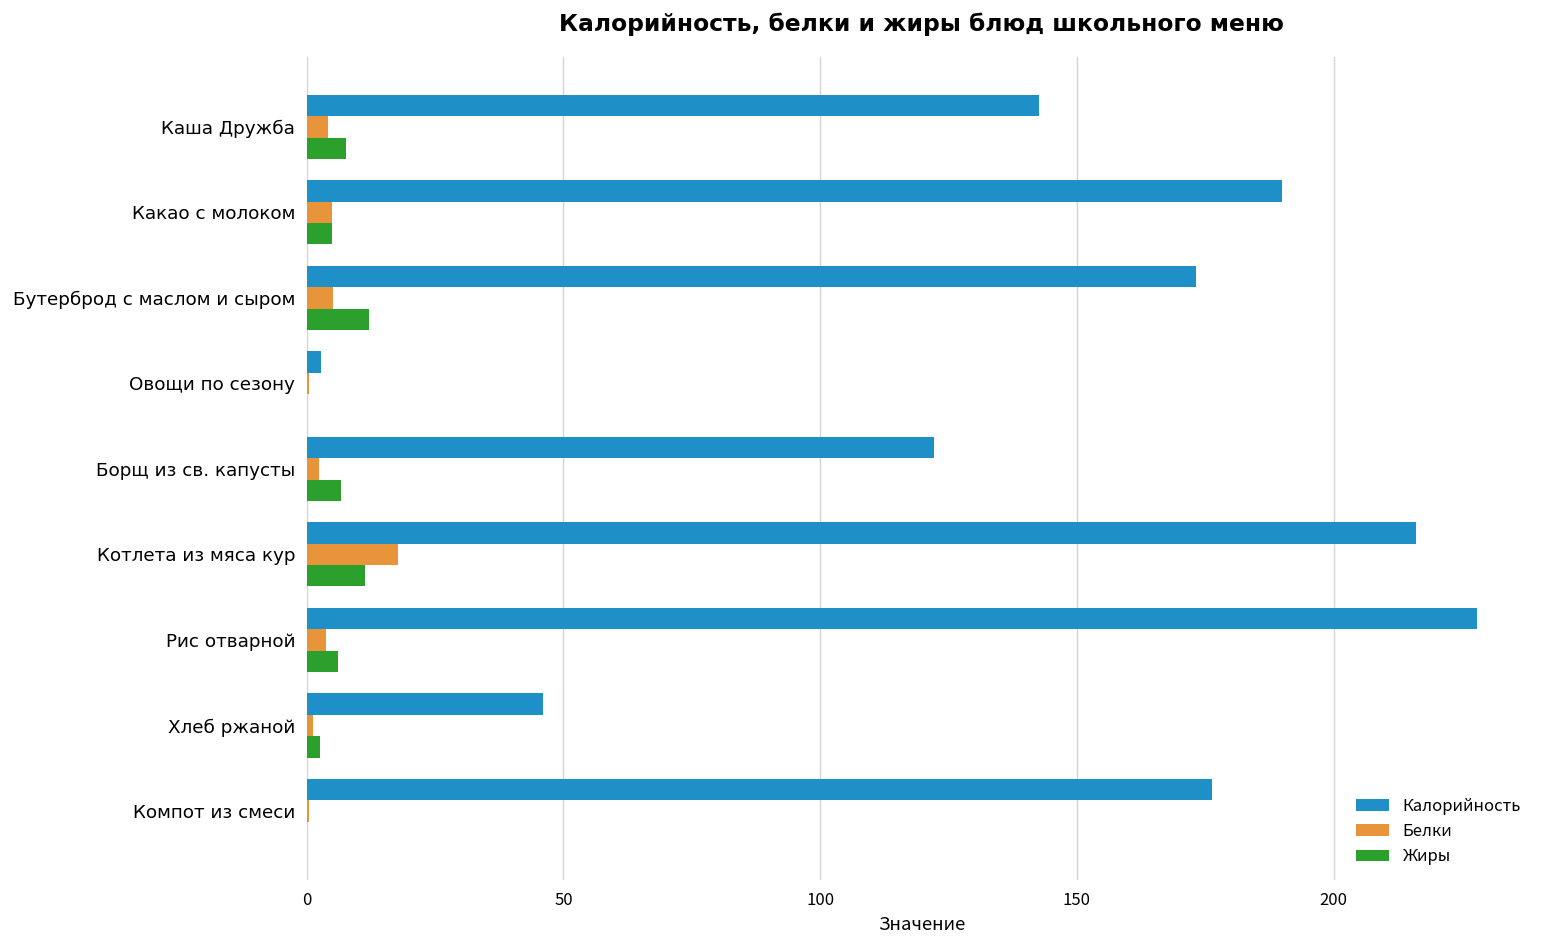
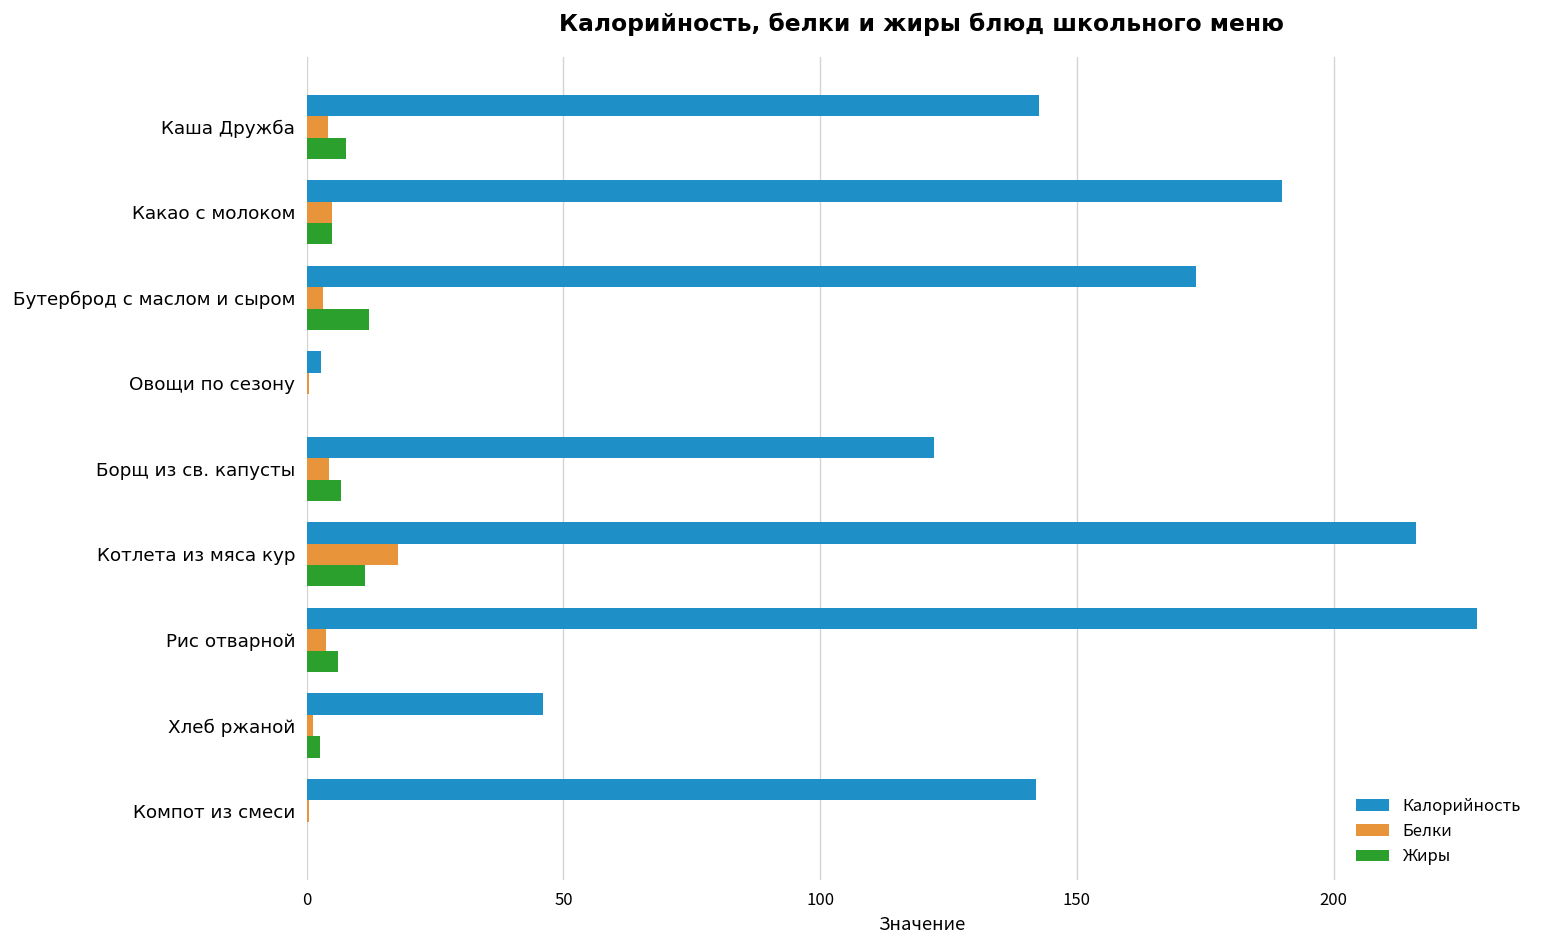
  {
    "Калорийность": {
      "Каша Дружба": 143,
      "Какао с молоком": 190,
      "Бутерброд с маслом и сыром": 173,
      "Овощи по сезону": 3,
      "Борщ из св. капусты": 122,
      "Котлета из мяса кур": 216,
      "Рис отварной": 228,
      "Хлеб ржаной": 46,
-     "Компот из смеси": 176
+     "Компот из смеси": 142
    },
    "Белки": {
      "Каша Дружба": 4,
      "Какао с молоком": 5,
-     "Бутерброд с маслом и сыром": 5,
-     "Борщ из св. капусты": 2,
+     "Бутерброд с маслом и сыром": 3,
+     "Борщ из св. капусты": 4,
      "Котлета из мяса кур": 18,
      "Рис отварной": 4,
      "Хлеб ржаной": 1
    },
    "Жиры": {
      "Каша Дружба": 8,
      "Какао с молоком": 5,
      "Бутерброд с маслом и сыром": 12,
      "Борщ из св. капусты": 7,
      "Котлета из мяса кур": 11,
      "Рис отварной": 6,
      "Хлеб ржаной": 3,
      "Компот из смеси": 0
    }
  }
